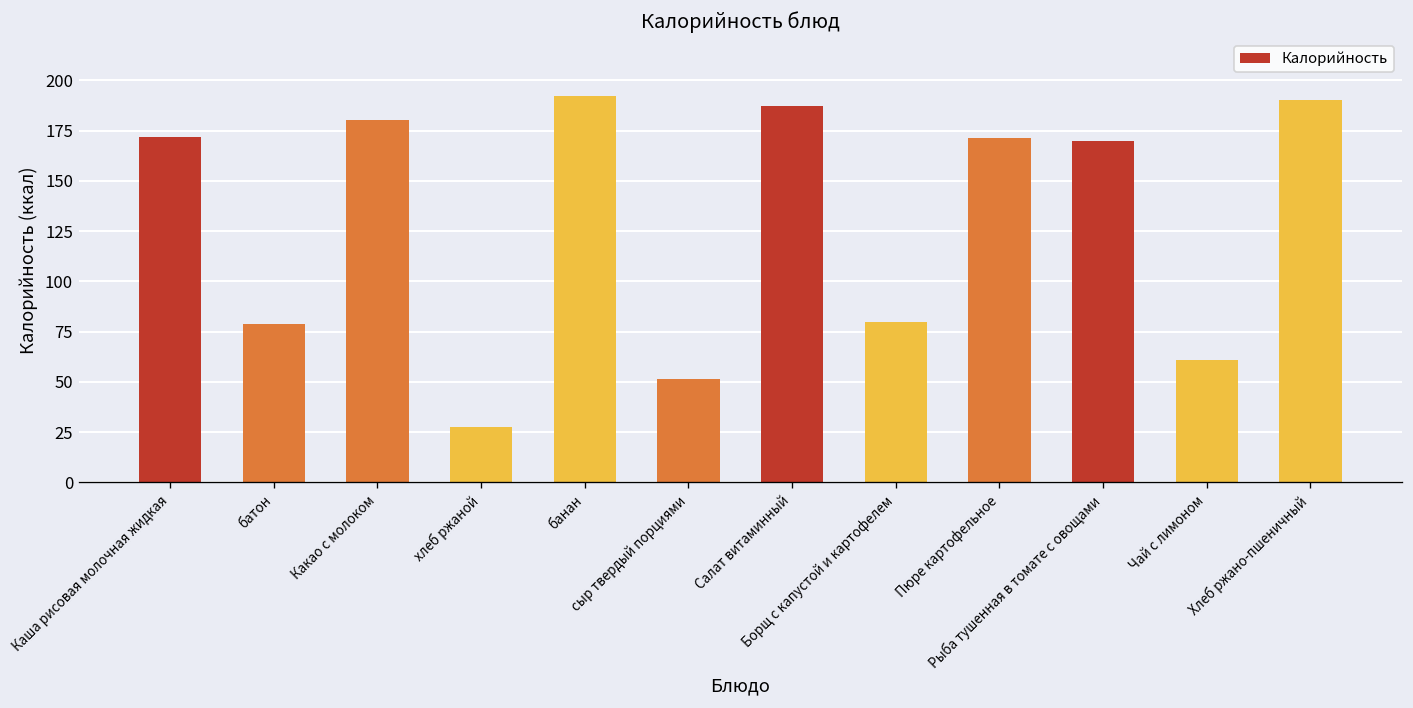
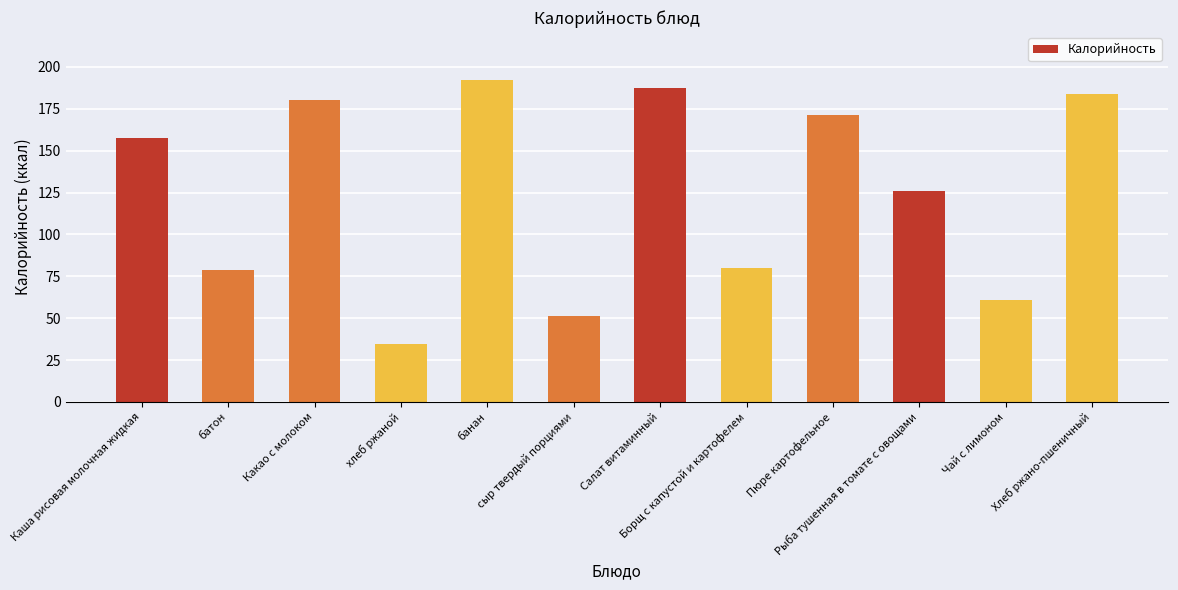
  {
-   "Каша рисовая молочная жидкая": 172,
+   "Каша рисовая молочная жидкая": 158,
    "батон": 79,
    "Какао с молоком": 180,
-   "хлеб ржаной": 27,
+   "хлеб ржаной": 35,
    "банан": 192,
    "сыр твердый порциями": 52,
    "Салат витаминный": 187,
    "Борщ с капустой и картофелем": 80,
    "Пюре картофельное": 171,
-   "Рыба тушенная в томате с овощами": 170,
+   "Рыба тушенная в томате с овощами": 126,
    "Чай с лимоном": 61,
-   "Хлеб ржано-пшеничный": 190
+   "Хлеб ржано-пшеничный": 184
  }
